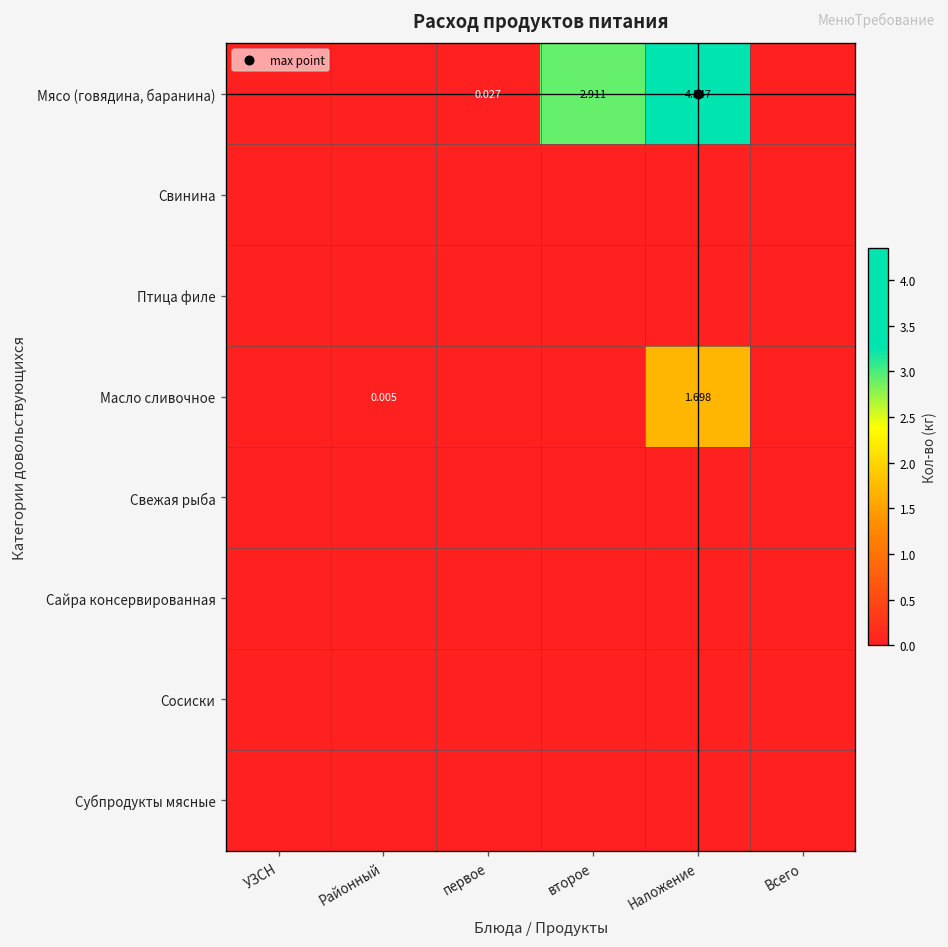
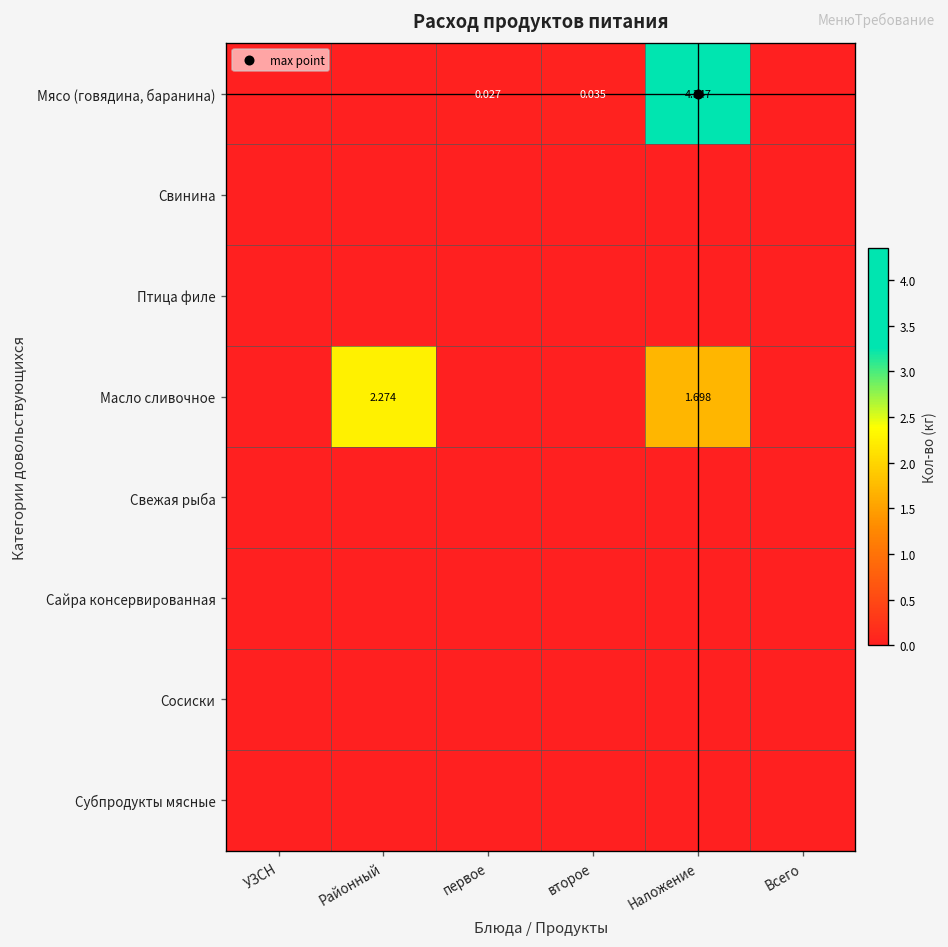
  {
    "Мясо (говядина, баранина)": {
      "первое": 0.027,
-     "второе": 2.911
+     "второе": 0.035
    },
    "Масло сливочное": {
-     "Районный": 0.005,
+     "Районный": 2.274,
      "Наложение": 1.698
    }
  }
